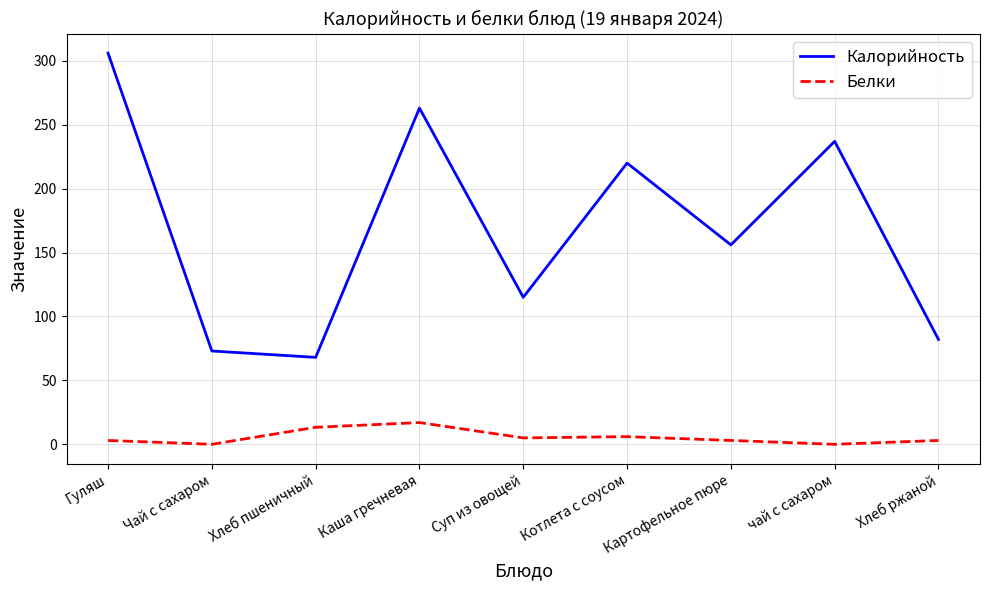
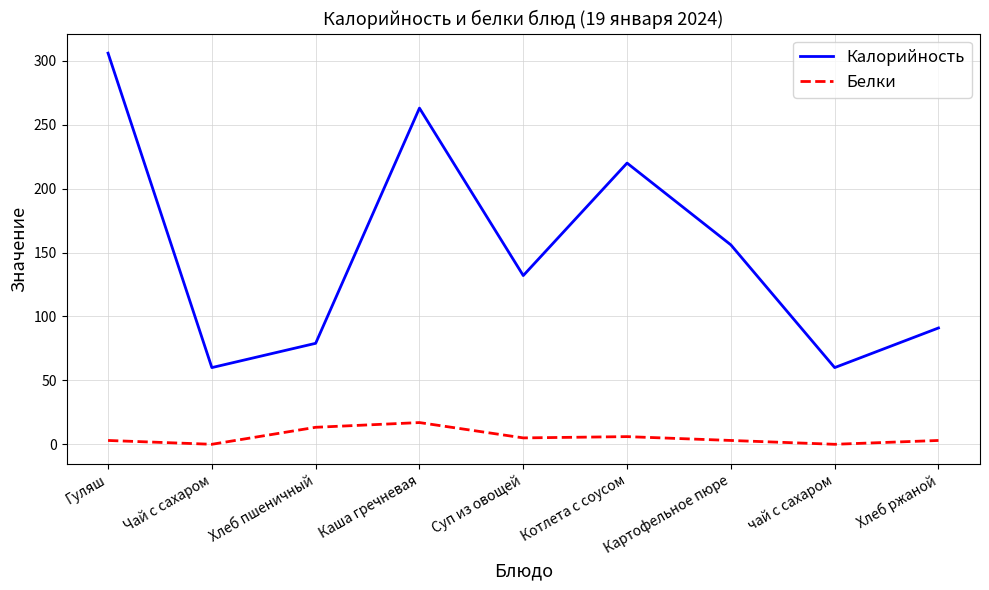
  {
    "Калорийность": {
      "Гуляш": 306,
-     "Чай с сахаром": 73,
-     "Хлеб пшеничный": 68,
+     "Чай с сахаром": 60,
+     "Хлеб пшеничный": 79,
      "Каша гречневая": 263,
-     "Суп из овощей": 115,
+     "Суп из овощей": 132,
      "Котлета с соусом": 220,
      "Картофельное пюре": 156,
-     "чай с сахаром": 237,
-     "Хлеб ржаной": 82
+     "чай с сахаром": 60,
+     "Хлеб ржаной": 91
    },
    "Белки": {
      "Гуляш": 3,
      "Чай с сахаром": 0,
      "Хлеб пшеничный": 13,
      "Каша гречневая": 17,
      "Суп из овощей": 5,
      "Котлета с соусом": 6,
      "Картофельное пюре": 3,
      "чай с сахаром": 0,
      "Хлеб ржаной": 3
    }
  }
